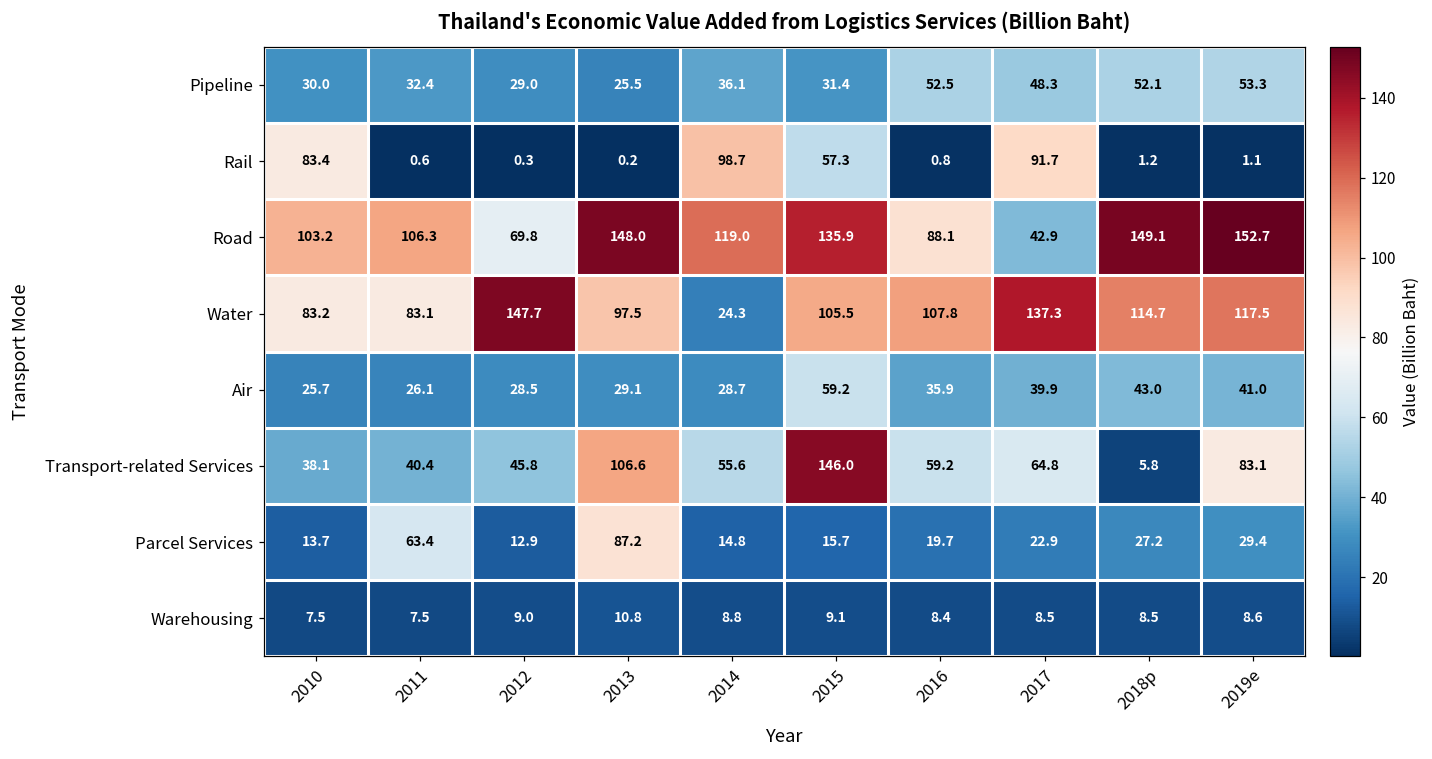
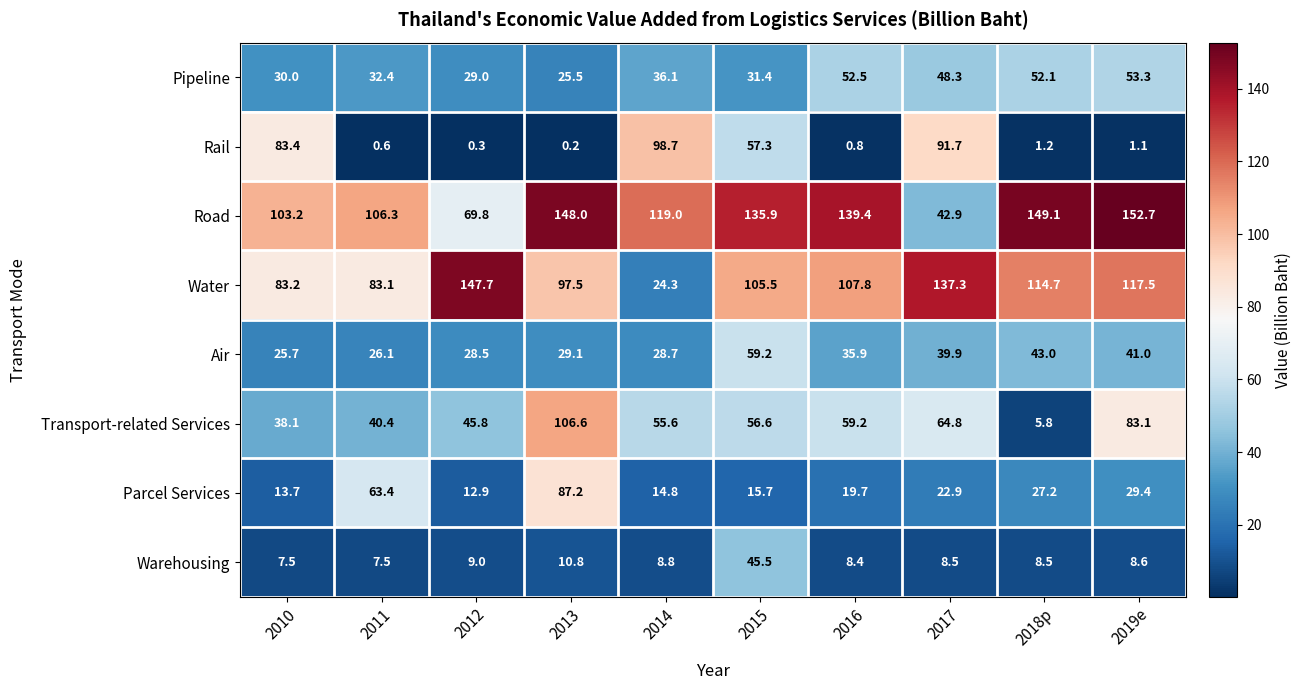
  {
    "Pipeline": {
      "2010": 30.0,
      "2011": 32.4,
      "2012": 29.0,
      "2013": 25.5,
      "2014": 36.1,
      "2015": 31.4,
      "2016": 52.5,
      "2017": 48.3,
      "2018p": 52.1,
      "2019e": 53.3
    },
    "Rail": {
      "2010": 83.4,
      "2011": 0.6,
      "2012": 0.3,
      "2013": 0.2,
      "2014": 98.7,
      "2015": 57.3,
      "2016": 0.8,
      "2017": 91.7,
      "2018p": 1.2,
      "2019e": 1.1
    },
    "Road": {
      "2010": 103.2,
      "2011": 106.3,
      "2012": 69.8,
      "2013": 148.0,
      "2014": 119.0,
      "2015": 135.9,
-     "2016": 88.1,
+     "2016": 139.4,
      "2017": 42.9,
      "2018p": 149.1,
      "2019e": 152.7
    },
    "Water": {
      "2010": 83.2,
      "2011": 83.1,
      "2012": 147.7,
      "2013": 97.5,
      "2014": 24.3,
      "2015": 105.5,
      "2016": 107.8,
      "2017": 137.3,
      "2018p": 114.7,
      "2019e": 117.5
    },
    "Air": {
      "2010": 25.7,
      "2011": 26.1,
      "2012": 28.5,
      "2013": 29.1,
      "2014": 28.7,
      "2015": 59.2,
      "2016": 35.9,
      "2017": 39.9,
      "2018p": 43.0,
      "2019e": 41.0
    },
    "Transport-related Services": {
      "2010": 38.1,
      "2011": 40.4,
      "2012": 45.8,
      "2013": 106.6,
      "2014": 55.6,
-     "2015": 146.0,
+     "2015": 56.6,
      "2016": 59.2,
      "2017": 64.8,
      "2018p": 5.8,
      "2019e": 83.1
    },
    "Parcel Services": {
      "2010": 13.7,
      "2011": 63.4,
      "2012": 12.9,
      "2013": 87.2,
      "2014": 14.8,
      "2015": 15.7,
      "2016": 19.7,
      "2017": 22.9,
      "2018p": 27.2,
      "2019e": 29.4
    },
    "Warehousing": {
      "2010": 7.5,
      "2011": 7.5,
      "2012": 9.0,
      "2013": 10.8,
      "2014": 8.8,
-     "2015": 9.1,
+     "2015": 45.5,
      "2016": 8.4,
      "2017": 8.5,
      "2018p": 8.5,
      "2019e": 8.6
    }
  }
